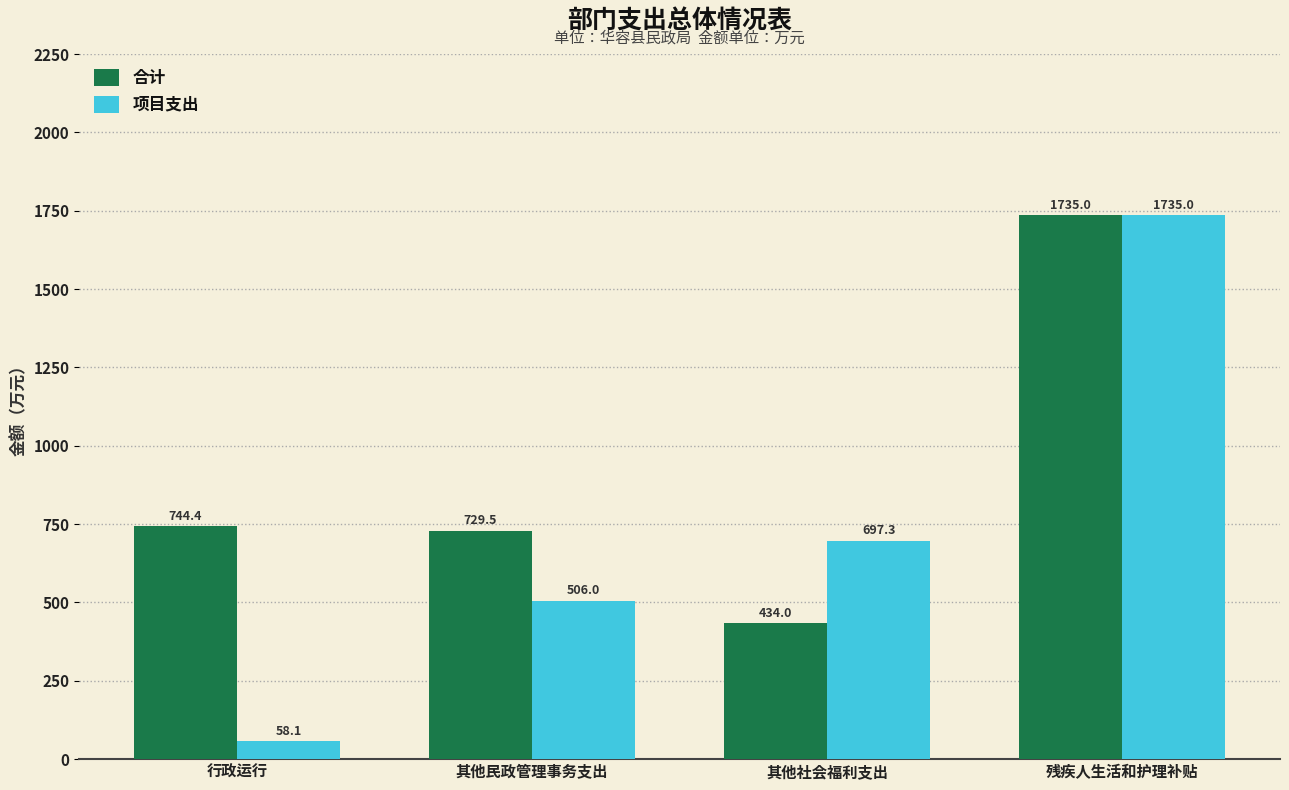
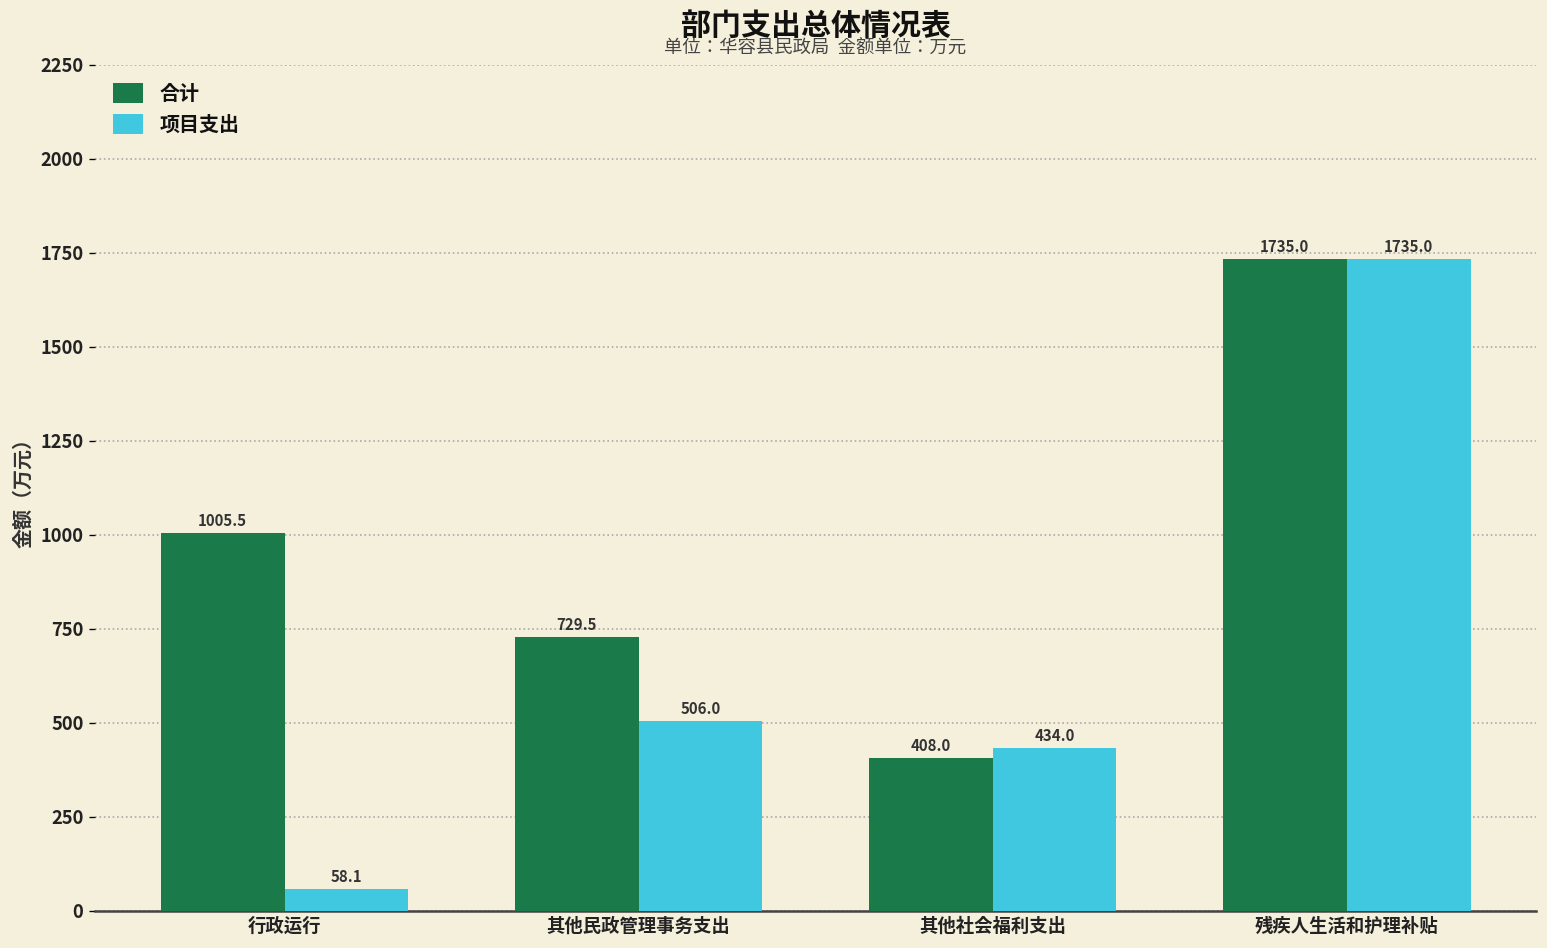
  {
    "合计": {
-     "行政运行": 744.4,
+     "行政运行": 1005.5,
      "其他民政管理事务支出": 729.5,
-     "其他社会福利支出": 434.0,
+     "其他社会福利支出": 408.0,
      "残疾人生活和护理补贴": 1735.0
    },
    "项目支出": {
      "行政运行": 58.1,
      "其他民政管理事务支出": 506.0,
-     "其他社会福利支出": 697.3,
+     "其他社会福利支出": 434.0,
      "残疾人生活和护理补贴": 1735.0
    }
  }
